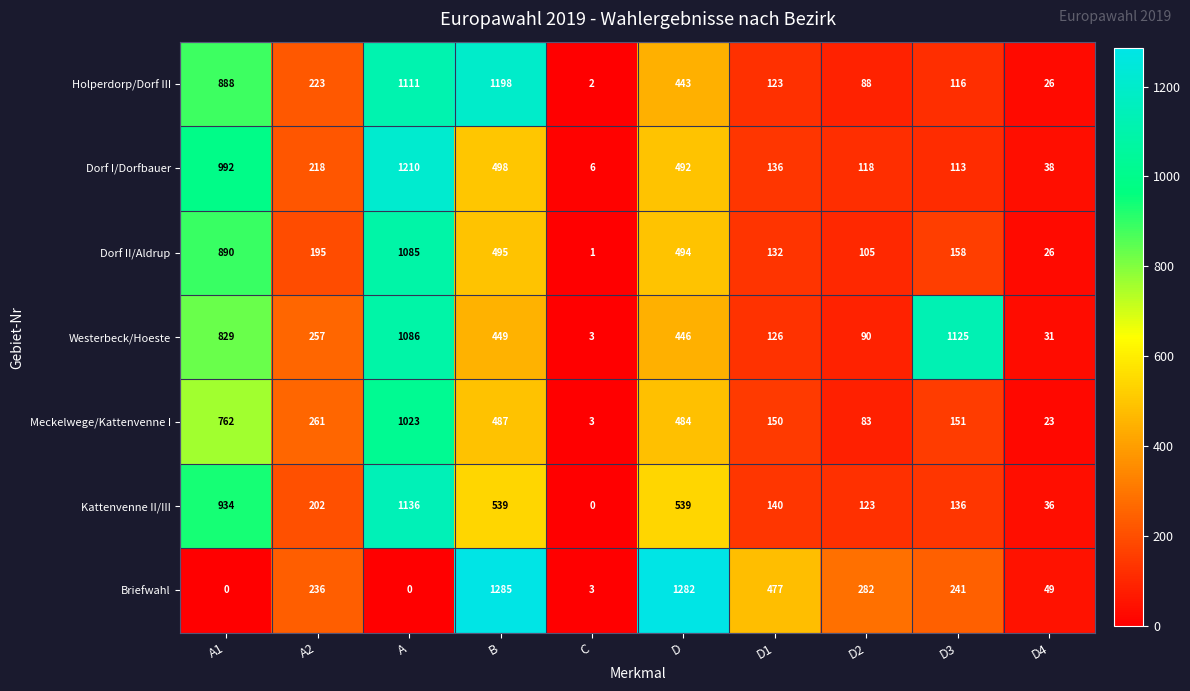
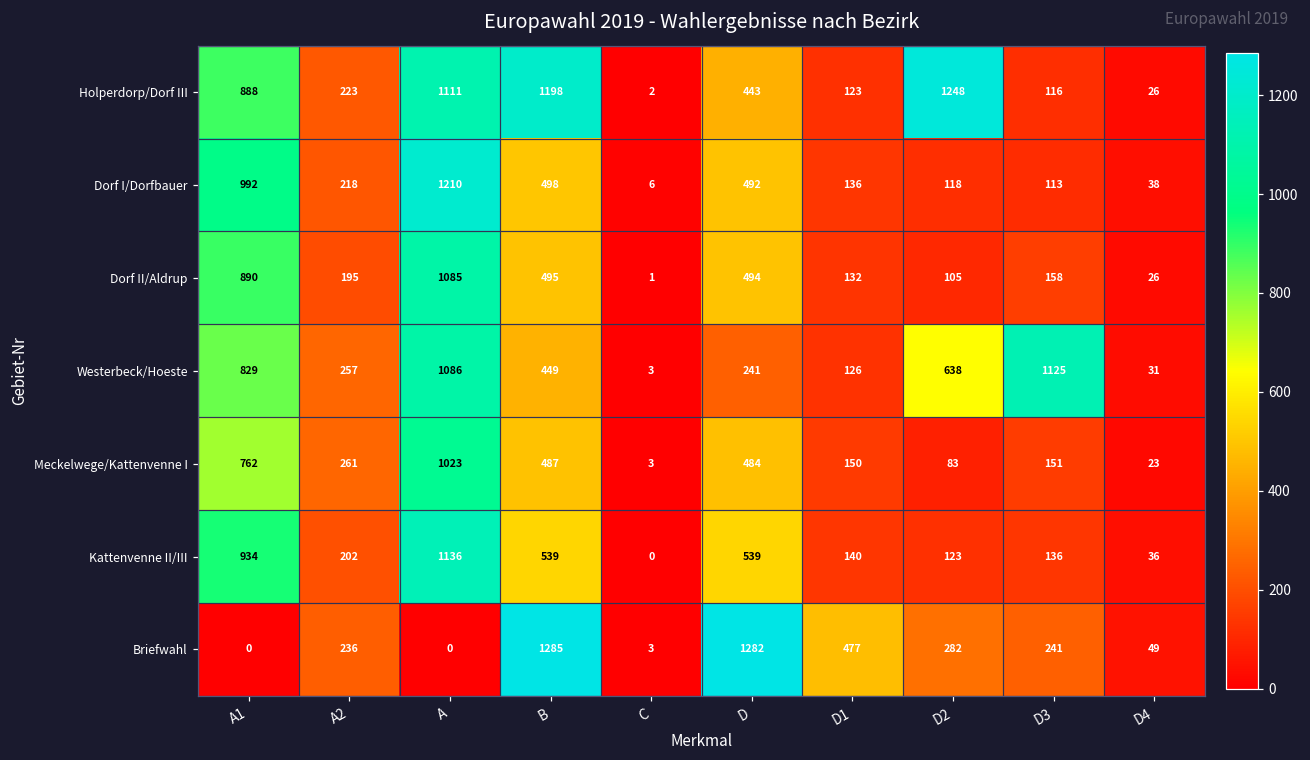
  {
    "Holperdorp/Dorf III": {
      "A1": 888,
      "A2": 223,
      "A": 1111,
      "B": 1198,
      "C": 2,
      "D": 443,
      "D1": 123,
-     "D2": 88,
+     "D2": 1248,
      "D3": 116,
      "D4": 26
    },
    "Dorf I/Dorfbauer": {
      "A1": 992,
      "A2": 218,
      "A": 1210,
      "B": 498,
      "C": 6,
      "D": 492,
      "D1": 136,
      "D2": 118,
      "D3": 113,
      "D4": 38
    },
    "Dorf II/Aldrup": {
      "A1": 890,
      "A2": 195,
      "A": 1085,
      "B": 495,
      "C": 1,
      "D": 494,
      "D1": 132,
      "D2": 105,
      "D3": 158,
      "D4": 26
    },
    "Westerbeck/Hoeste": {
      "A1": 829,
      "A2": 257,
      "A": 1086,
      "B": 449,
      "C": 3,
-     "D": 446,
+     "D": 241,
      "D1": 126,
-     "D2": 90,
+     "D2": 638,
      "D3": 1125,
      "D4": 31
    },
    "Meckelwege/Kattenvenne I": {
      "A1": 762,
      "A2": 261,
      "A": 1023,
      "B": 487,
      "C": 3,
      "D": 484,
      "D1": 150,
      "D2": 83,
      "D3": 151,
      "D4": 23
    },
    "Kattenvenne II/III": {
      "A1": 934,
      "A2": 202,
      "A": 1136,
      "B": 539,
      "C": 0,
      "D": 539,
      "D1": 140,
      "D2": 123,
      "D3": 136,
      "D4": 36
    },
    "Briefwahl": {
      "A1": 0,
      "A2": 236,
      "A": 0,
      "B": 1285,
      "C": 3,
      "D": 1282,
      "D1": 477,
      "D2": 282,
      "D3": 241,
      "D4": 49
    }
  }
